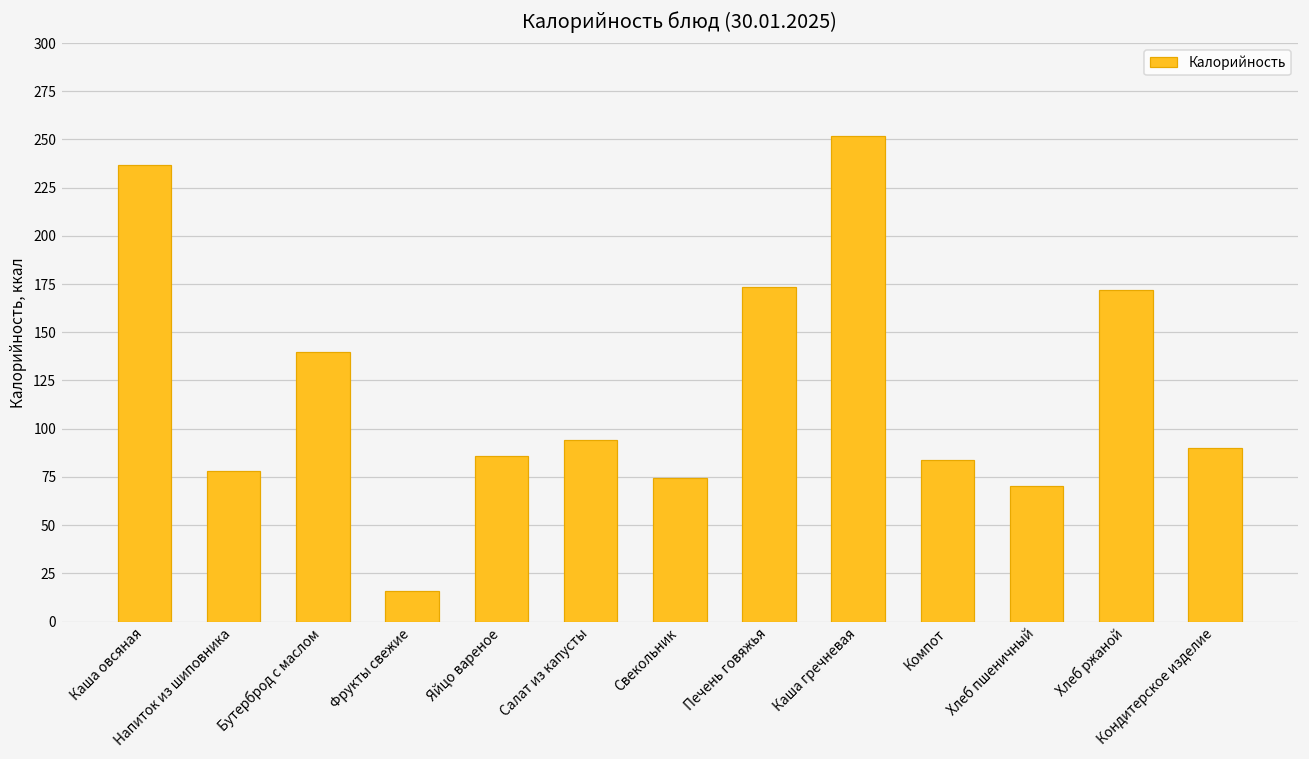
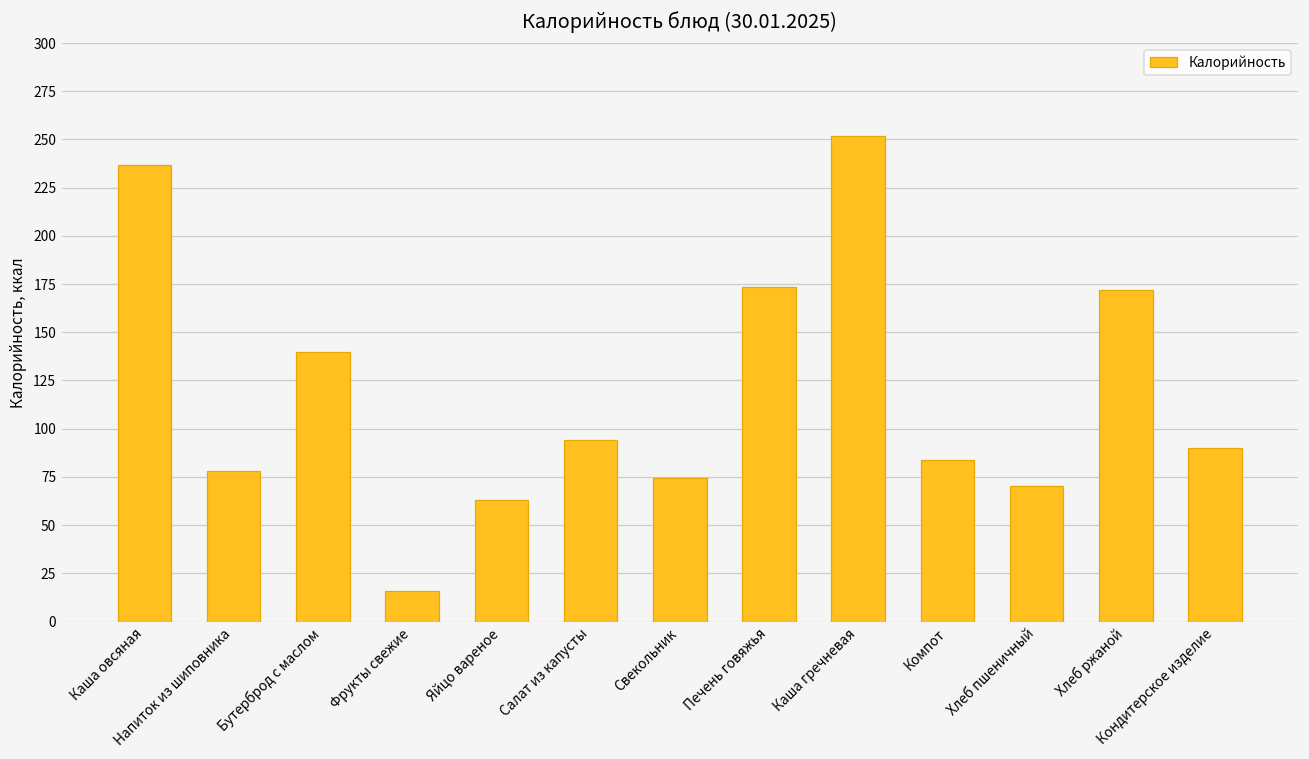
  {
    "Каша овсяная": 237,
    "Напиток из шиповника": 78,
    "Бутерброд с маслом": 140,
    "Фрукты свежие": 16,
-   "Яйцо вареное": 86,
+   "Яйцо вареное": 63,
    "Салат из капусты": 94,
    "Свекольник": 75,
    "Печень говяжья": 174,
    "Каша гречневая": 252,
    "Компот": 84,
    "Хлеб пшеничный": 70,
    "Хлеб ржаной": 172,
    "Кондитерское изделие": 90
  }
